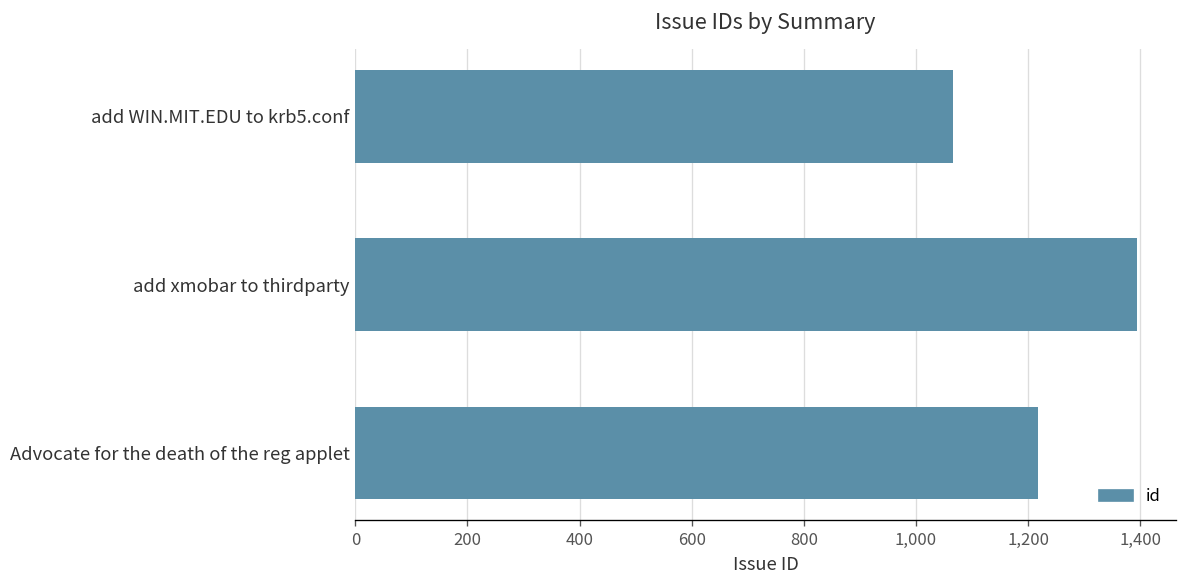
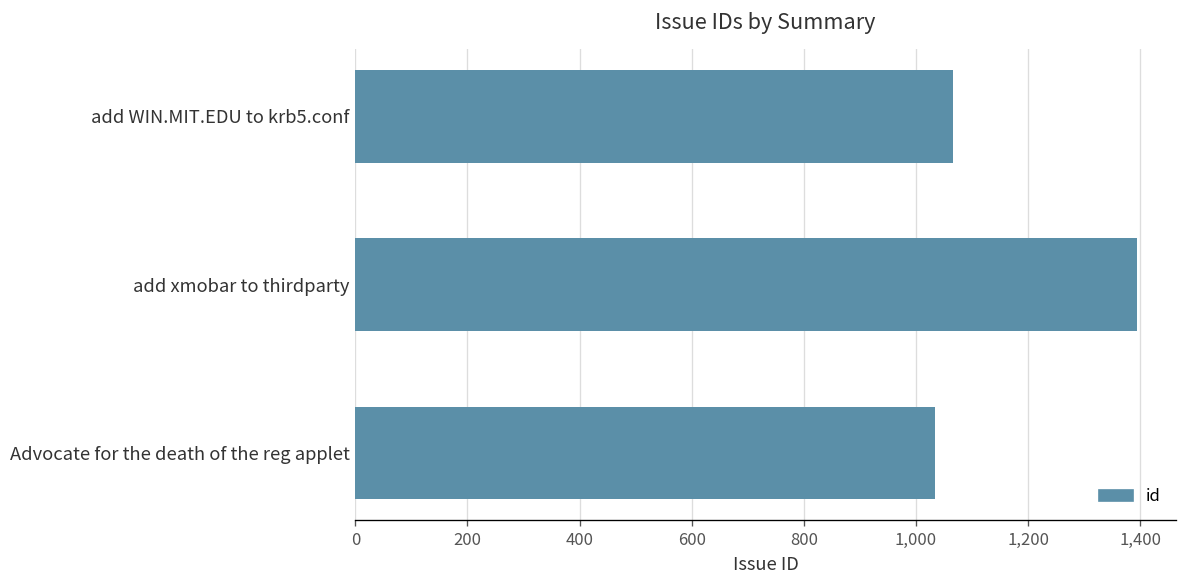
  {
    "add WIN.MIT.EDU to krb5.conf": "1,070",
    "add xmobar to thirdparty": "1,390",
-   "Advocate for the death of the reg applet": "1,220"
+   "Advocate for the death of the reg applet": "1,030"
  }
